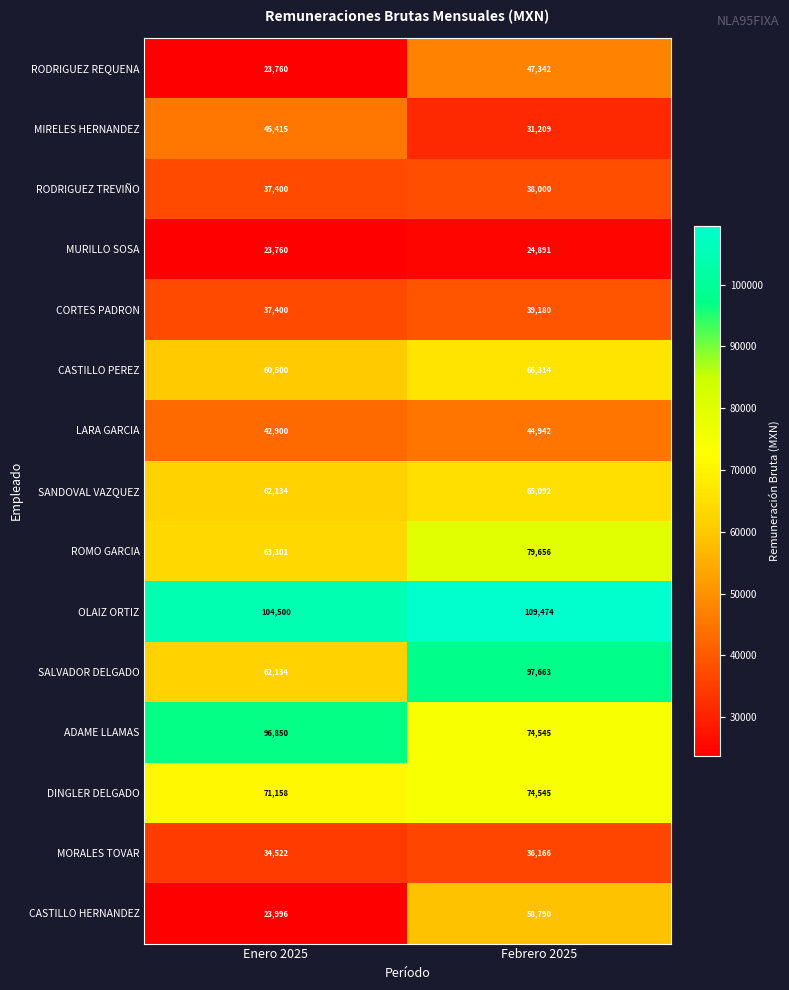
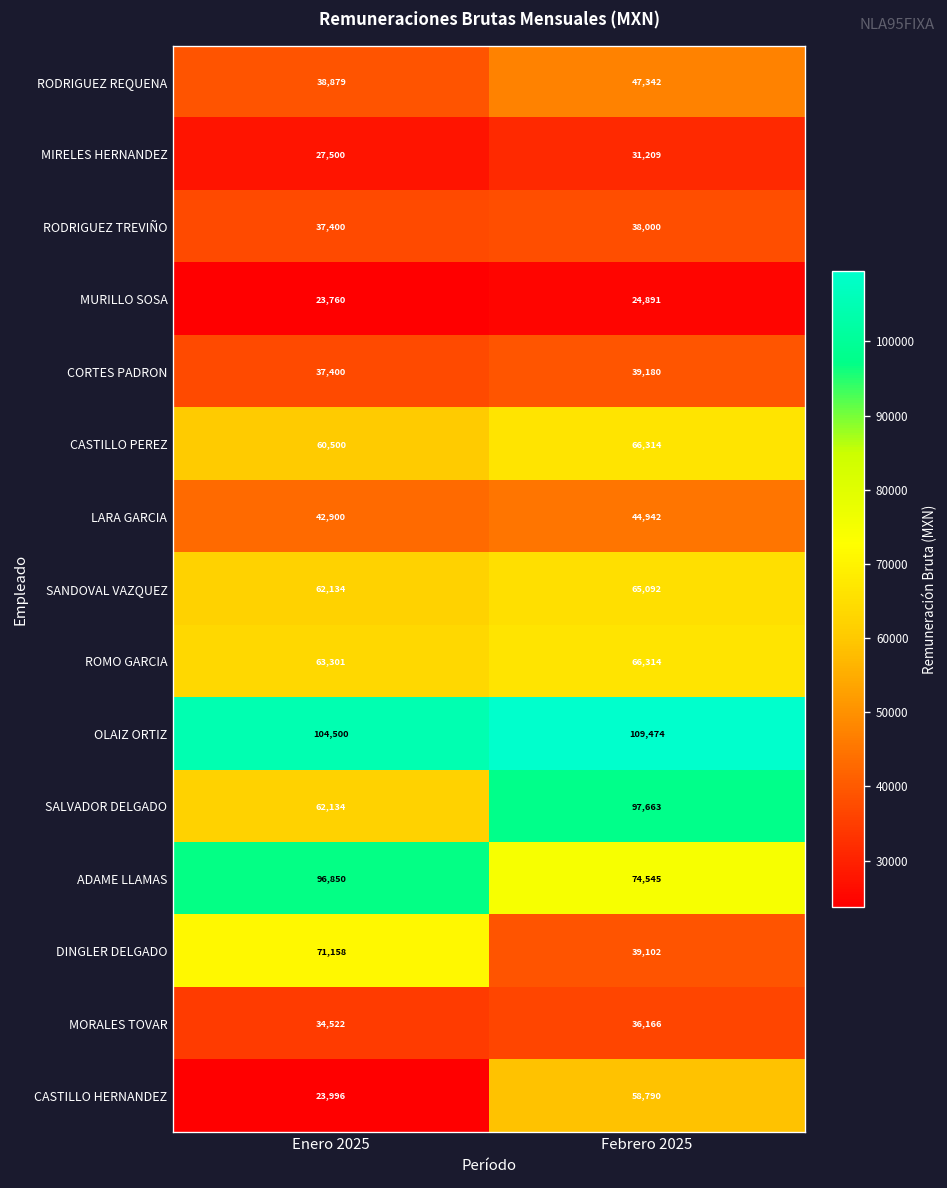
  {
    "RODRIGUEZ REQUENA": {
-     "Enero 2025": "23,760",
+     "Enero 2025": "38,879",
      "Febrero 2025": "47,342"
    },
    "MIRELES HERNANDEZ": {
-     "Enero 2025": "45,415",
+     "Enero 2025": "27,500",
      "Febrero 2025": "31,209"
    },
    "RODRIGUEZ TREVIÑO": {
      "Enero 2025": "37,400",
      "Febrero 2025": "38,000"
    },
    "MURILLO SOSA": {
      "Enero 2025": "23,760",
      "Febrero 2025": "24,891"
    },
    "CORTES PADRON": {
      "Enero 2025": "37,400",
      "Febrero 2025": "39,180"
    },
    "CASTILLO PEREZ": {
      "Enero 2025": "60,500",
      "Febrero 2025": "66,314"
    },
    "LARA GARCIA": {
      "Enero 2025": "42,900",
      "Febrero 2025": "44,942"
    },
    "SANDOVAL VAZQUEZ": {
      "Enero 2025": "62,134",
      "Febrero 2025": "65,092"
    },
    "ROMO GARCIA": {
      "Enero 2025": "63,301",
-     "Febrero 2025": "79,656"
+     "Febrero 2025": "66,314"
    },
    "OLAIZ ORTIZ": {
      "Enero 2025": "104,500",
      "Febrero 2025": "109,474"
    },
    "SALVADOR DELGADO": {
      "Enero 2025": "62,134",
      "Febrero 2025": "97,663"
    },
    "ADAME LLAMAS": {
      "Enero 2025": "96,850",
      "Febrero 2025": "74,545"
    },
    "DINGLER DELGADO": {
      "Enero 2025": "71,158",
-     "Febrero 2025": "74,545"
+     "Febrero 2025": "39,102"
    },
    "MORALES TOVAR": {
      "Enero 2025": "34,522",
      "Febrero 2025": "36,166"
    },
    "CASTILLO HERNANDEZ": {
      "Enero 2025": "23,996",
      "Febrero 2025": "58,790"
    }
  }
